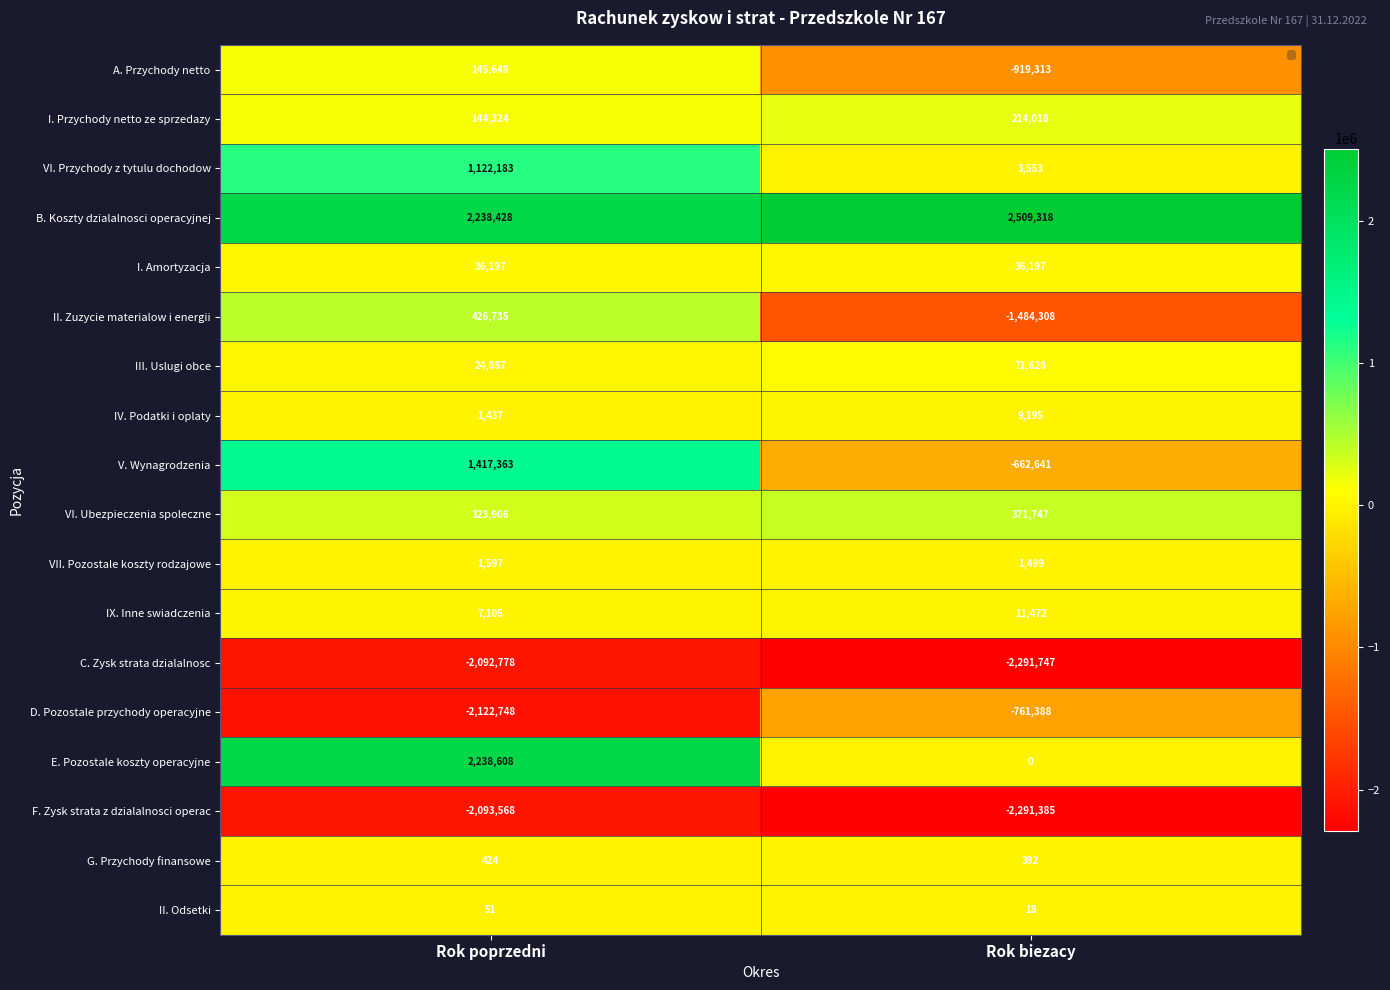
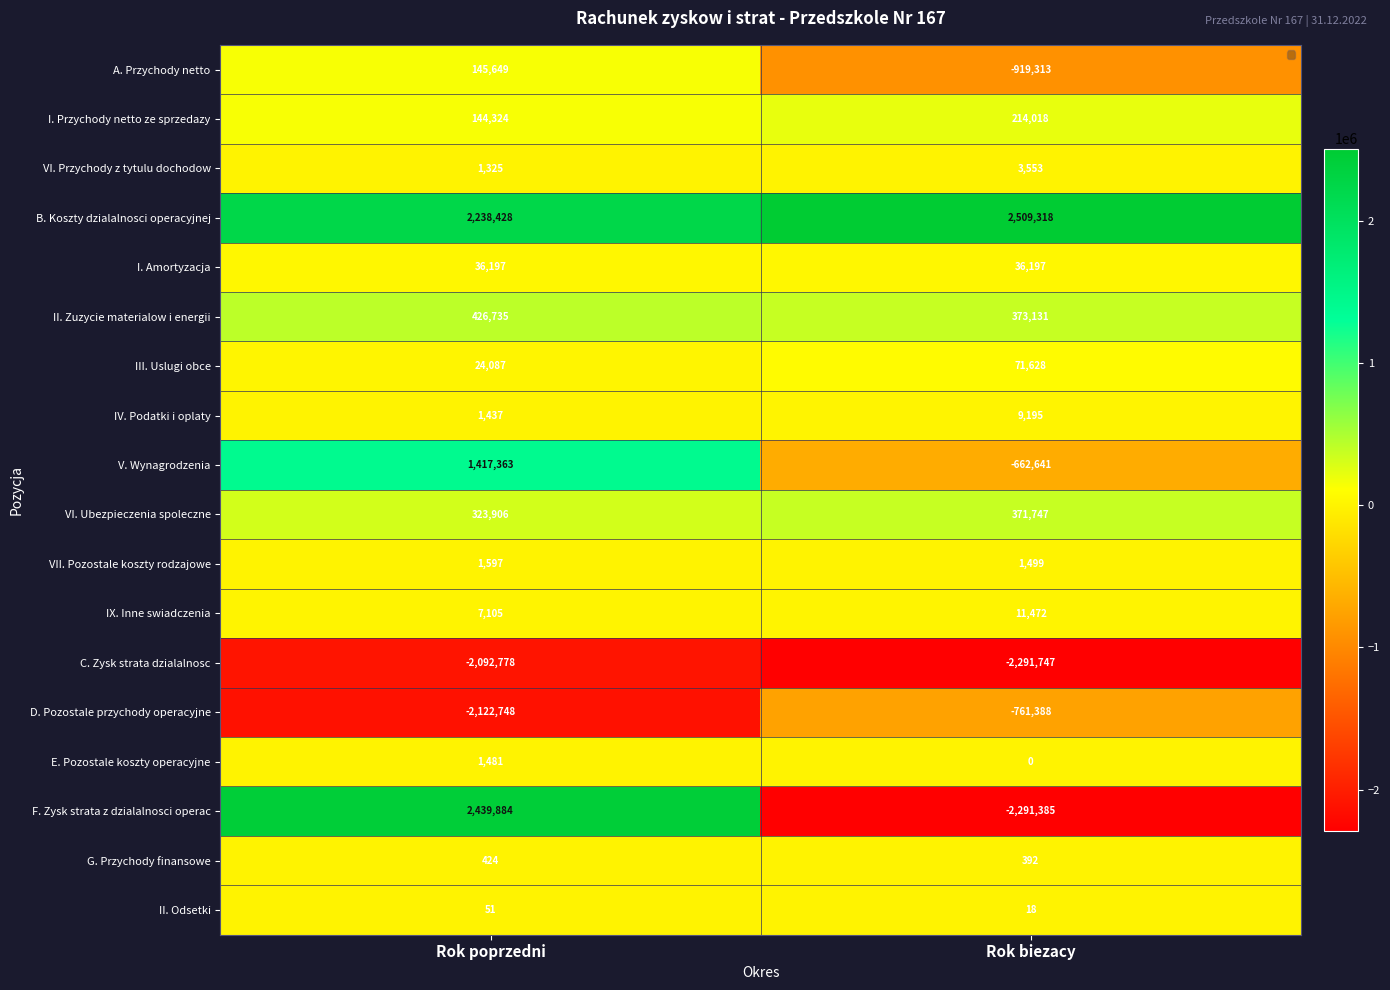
  {
    "A. Przychody netto": {
      "Rok poprzedni": "145,649",
      "Rok biezacy": "-919,313"
    },
    "I. Przychody netto ze sprzedazy": {
      "Rok poprzedni": "144,324",
      "Rok biezacy": "214,018"
    },
    "VI. Przychody z tytulu dochodow": {
-     "Rok poprzedni": "1,122,183",
+     "Rok poprzedni": "1,325",
      "Rok biezacy": "3,553"
    },
    "B. Koszty dzialalnosci operacyjnej": {
      "Rok poprzedni": "2,238,428",
      "Rok biezacy": "2,509,318"
    },
    "I. Amortyzacja": {
      "Rok poprzedni": "36,197",
      "Rok biezacy": "36,197"
    },
    "II. Zuzycie materialow i energii": {
      "Rok poprzedni": "426,735",
-     "Rok biezacy": "-1,484,308"
+     "Rok biezacy": "373,131"
    },
    "III. Uslugi obce": {
      "Rok poprzedni": "24,087",
      "Rok biezacy": "71,628"
    },
    "IV. Podatki i oplaty": {
      "Rok poprzedni": "1,437",
      "Rok biezacy": "9,195"
    },
    "V. Wynagrodzenia": {
      "Rok poprzedni": "1,417,363",
      "Rok biezacy": "-662,641"
    },
    "VI. Ubezpieczenia spoleczne": {
      "Rok poprzedni": "323,906",
      "Rok biezacy": "371,747"
    },
    "VII. Pozostale koszty rodzajowe": {
      "Rok poprzedni": "1,597",
      "Rok biezacy": "1,499"
    },
    "IX. Inne swiadczenia": {
      "Rok poprzedni": "7,105",
      "Rok biezacy": "11,472"
    },
    "C. Zysk strata dzialalnosc": {
      "Rok poprzedni": "-2,092,778",
      "Rok biezacy": "-2,291,747"
    },
    "D. Pozostale przychody operacyjne": {
      "Rok poprzedni": "-2,122,748",
      "Rok biezacy": "-761,388"
    },
    "E. Pozostale koszty operacyjne": {
-     "Rok poprzedni": "2,238,608",
+     "Rok poprzedni": "1,481",
      "Rok biezacy": "0"
    },
    "F. Zysk strata z dzialalnosci operac": {
-     "Rok poprzedni": "-2,093,568",
+     "Rok poprzedni": "2,439,884",
      "Rok biezacy": "-2,291,385"
    },
    "G. Przychody finansowe": {
      "Rok poprzedni": "424",
      "Rok biezacy": "392"
    },
    "II. Odsetki": {
      "Rok poprzedni": "51",
      "Rok biezacy": "18"
    }
  }
